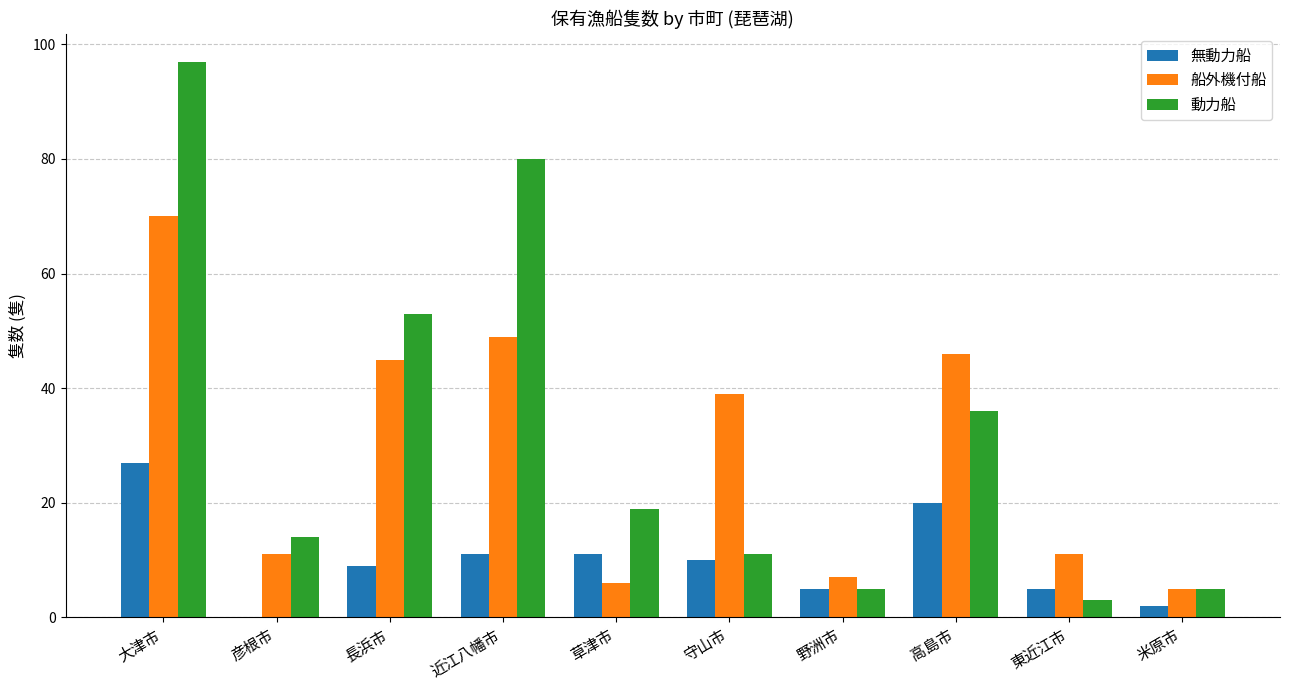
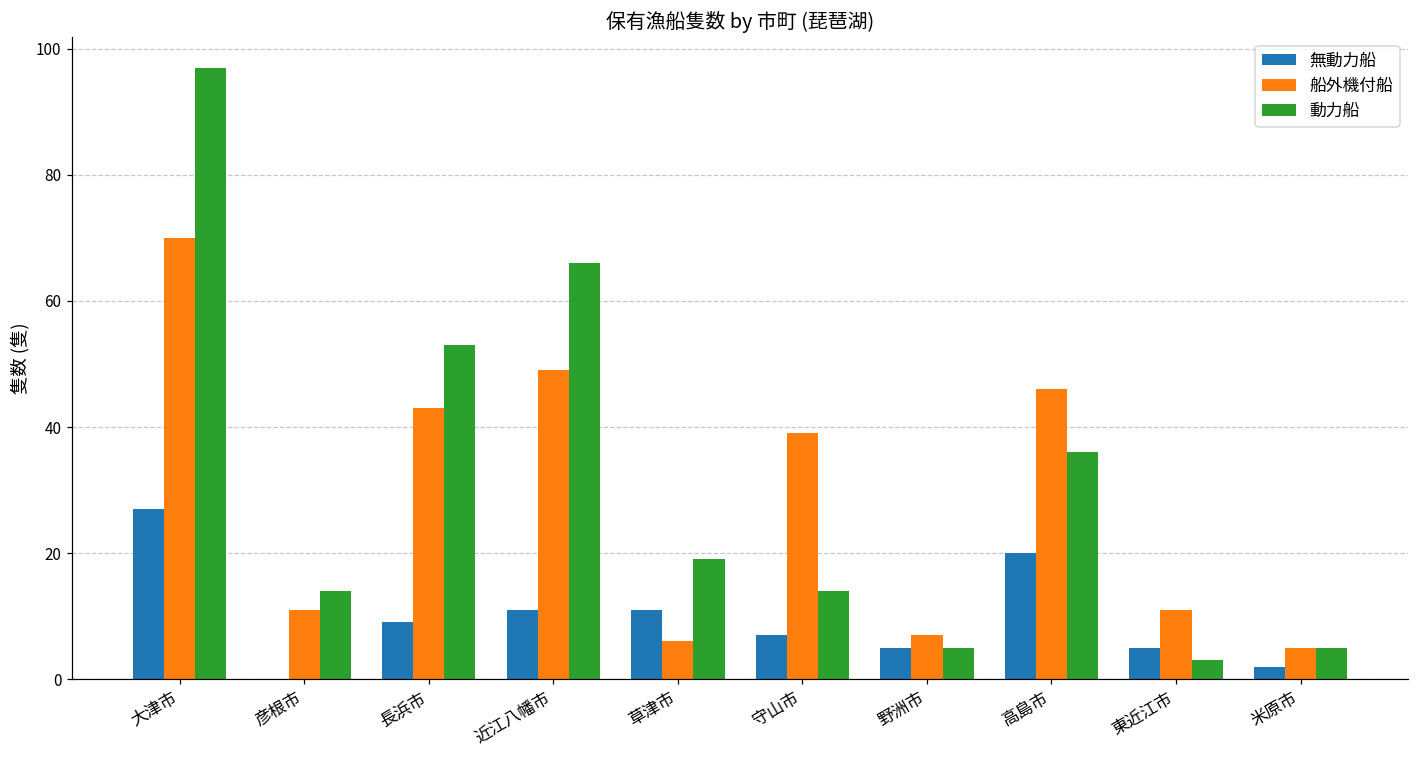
  {
    "無動力船": {
      "大津市": 27,
      "彦根市": 0,
      "長浜市": 9,
      "近江八幡市": 11,
      "草津市": 11,
-     "守山市": 10,
+     "守山市": 7,
      "野洲市": 5,
      "高島市": 20,
      "東近江市": 5,
      "米原市": 2
    },
    "船外機付船": {
      "大津市": 70,
      "彦根市": 11,
-     "長浜市": 45,
+     "長浜市": 43,
      "近江八幡市": 49,
      "草津市": 6,
      "守山市": 39,
      "野洲市": 7,
      "高島市": 46,
      "東近江市": 11,
      "米原市": 5
    },
    "動力船": {
      "大津市": 97,
      "彦根市": 14,
      "長浜市": 53,
-     "近江八幡市": 80,
+     "近江八幡市": 66,
      "草津市": 19,
-     "守山市": 11,
+     "守山市": 14,
      "野洲市": 5,
      "高島市": 36,
      "東近江市": 3,
      "米原市": 5
    }
  }
